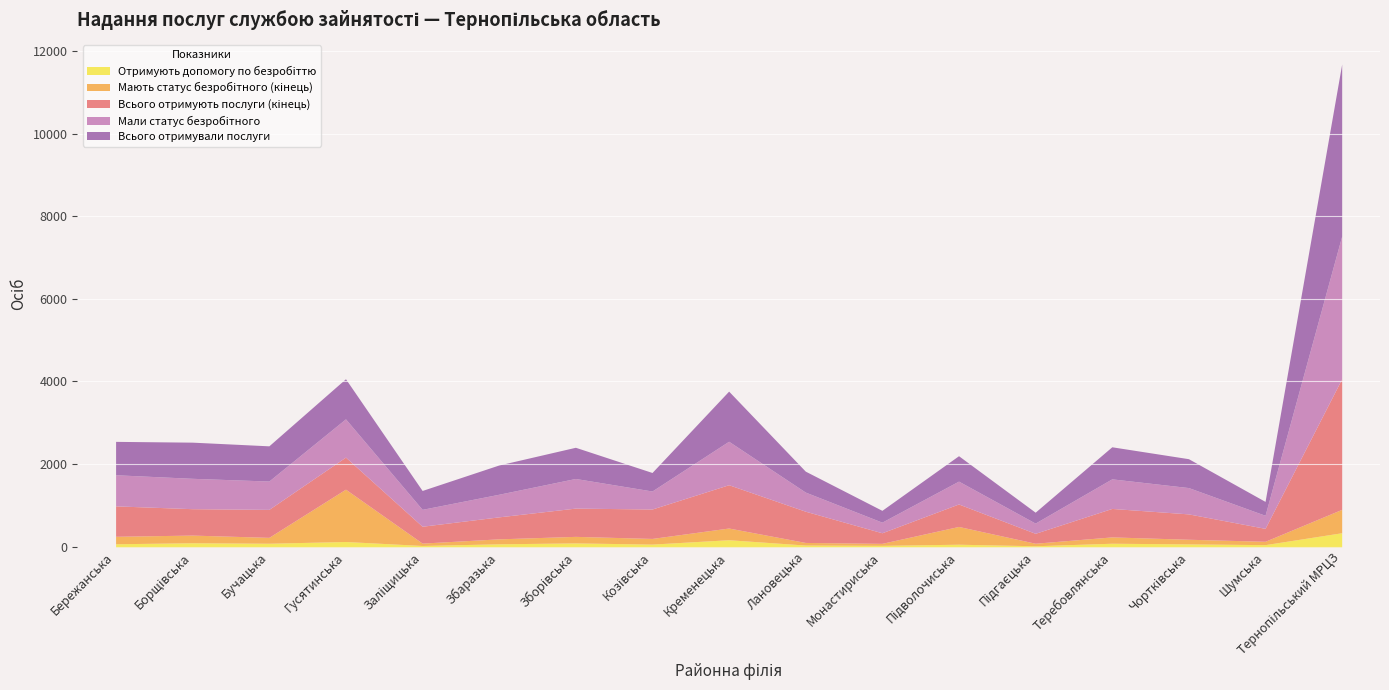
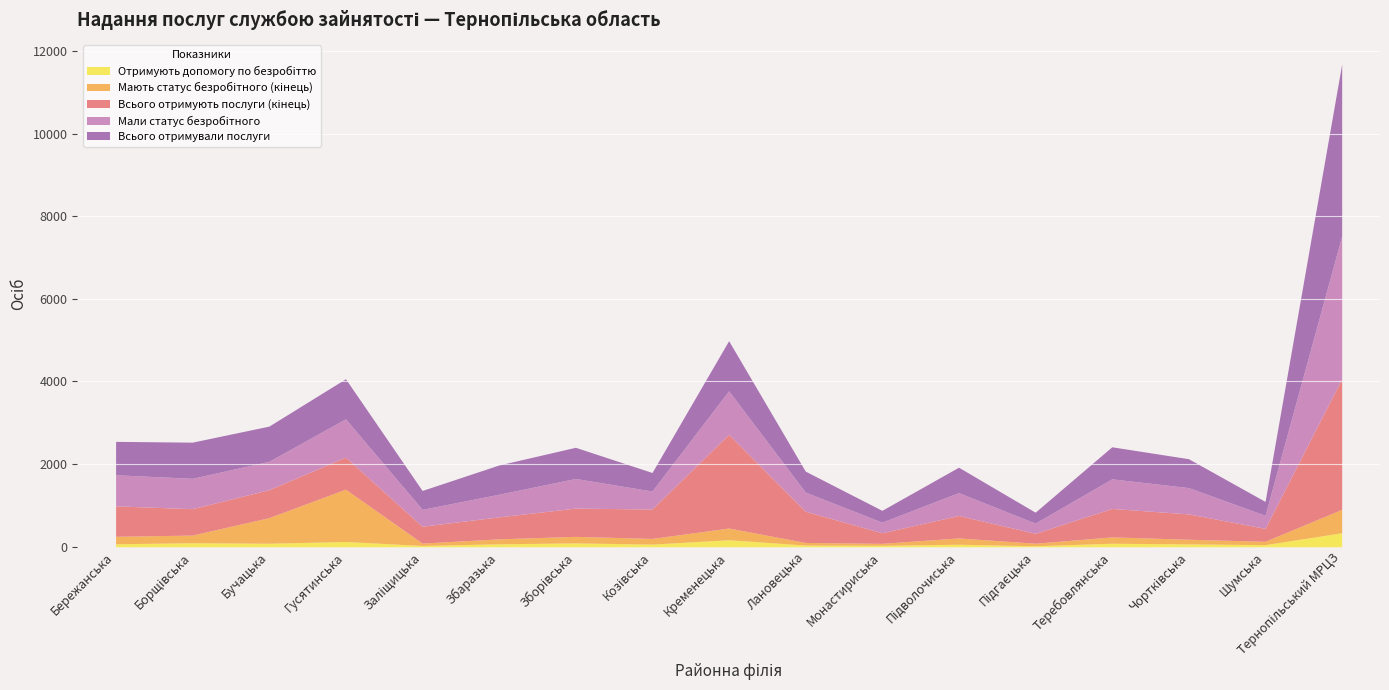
  {
    "Отримують допомогу по безробіттю": {
      "Бережанська": 100,
      "Борщівська": 100,
      "Бучацька": 100,
      "Гусятинська": 100,
      "Збаразька": 100,
      "Зборівська": 100,
      "Козівська": 100,
      "Кременецька": 200,
      "Підволочиська": 100,
      "Теребовлянська": 100,
      "Чортківська": 100,
      "Тернопільський МРЦЗ": 300
    },
    "Мають статус безробітного (кінець)": {
      "Бережанська": 200,
      "Борщівська": 200,
-     "Бучацька": 100,
+     "Бучацька": 600,
      "Гусятинська": 1300,
      "Збаразька": 100,
      "Зборівська": 200,
      "Козівська": 100,
      "Кременецька": 300,
      "Лановецька": 100,
-     "Підволочиська": 400,
+     "Підволочиська": 200,
      "Теребовлянська": 200,
      "Чортківська": 100,
      "Шумська": 100,
      "Тернопільський МРЦЗ": 600
    },
    "Всього отримують послуги (кінець)": {
      "Бережанська": 700,
      "Борщівська": 600,
      "Бучацька": 700,
      "Гусятинська": 800,
      "Заліщицька": 400,
      "Збаразька": 500,
      "Зборівська": 700,
      "Козівська": 700,
-     "Кременецька": 1000,
+     "Кременецька": 2300,
      "Лановецька": 800,
      "Монастириська": 300,
      "Підволочиська": 500,
      "Підгаєцька": 200,
      "Теребовлянська": 700,
      "Чортківська": 600,
      "Шумська": 300,
      "Тернопільський МРЦЗ": 3200
    }
  }
